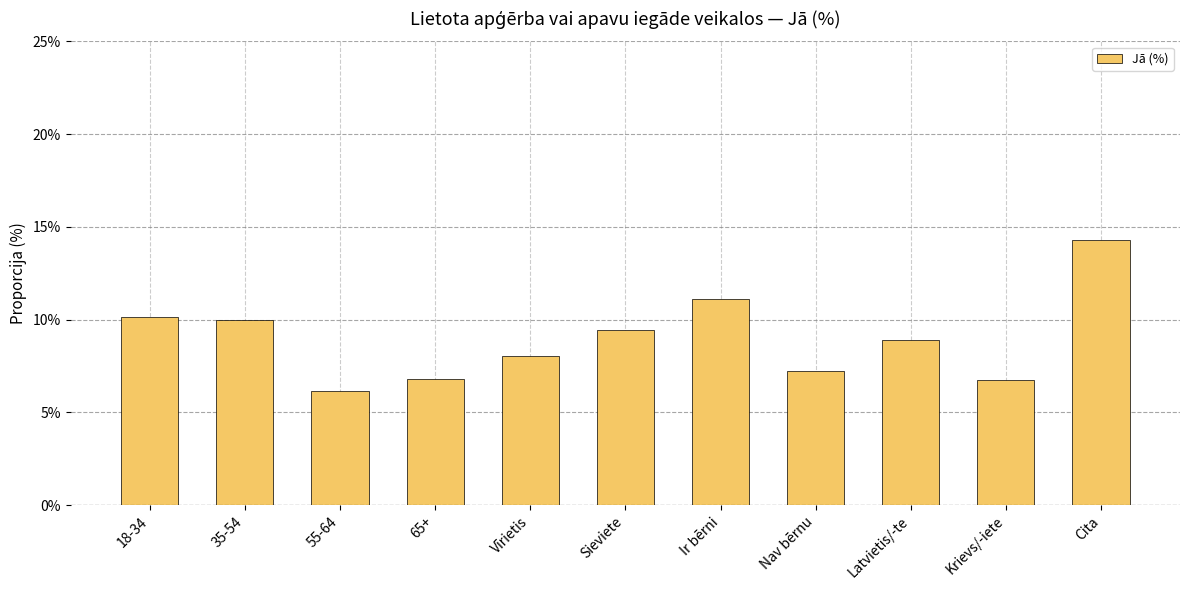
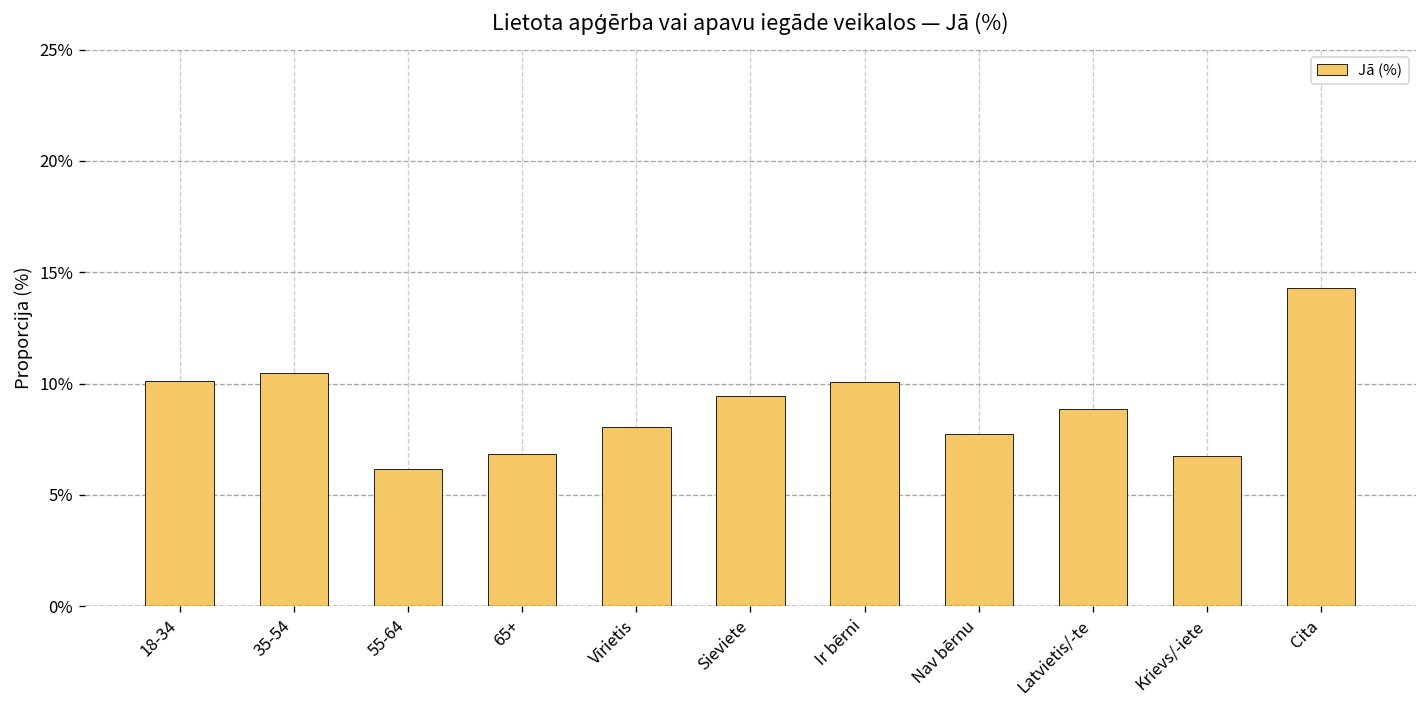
  {
    "18-34": "10.1%",
-   "35-54": "10.0%",
+   "35-54": "10.5%",
    "55-64": "6.1%",
    "65+": "6.8%",
    "Vīrietis": "8.0%",
    "Sieviete": "9.4%",
-   "Ir bērni": "11.1%",
-   "Nav bērnu": "7.2%",
+   "Ir bērni": "10.1%",
+   "Nav bērnu": "7.7%",
    "Latvietis/-te": "8.9%",
    "Krievs/-iete": "6.7%",
    "Cita": "14.3%"
  }
